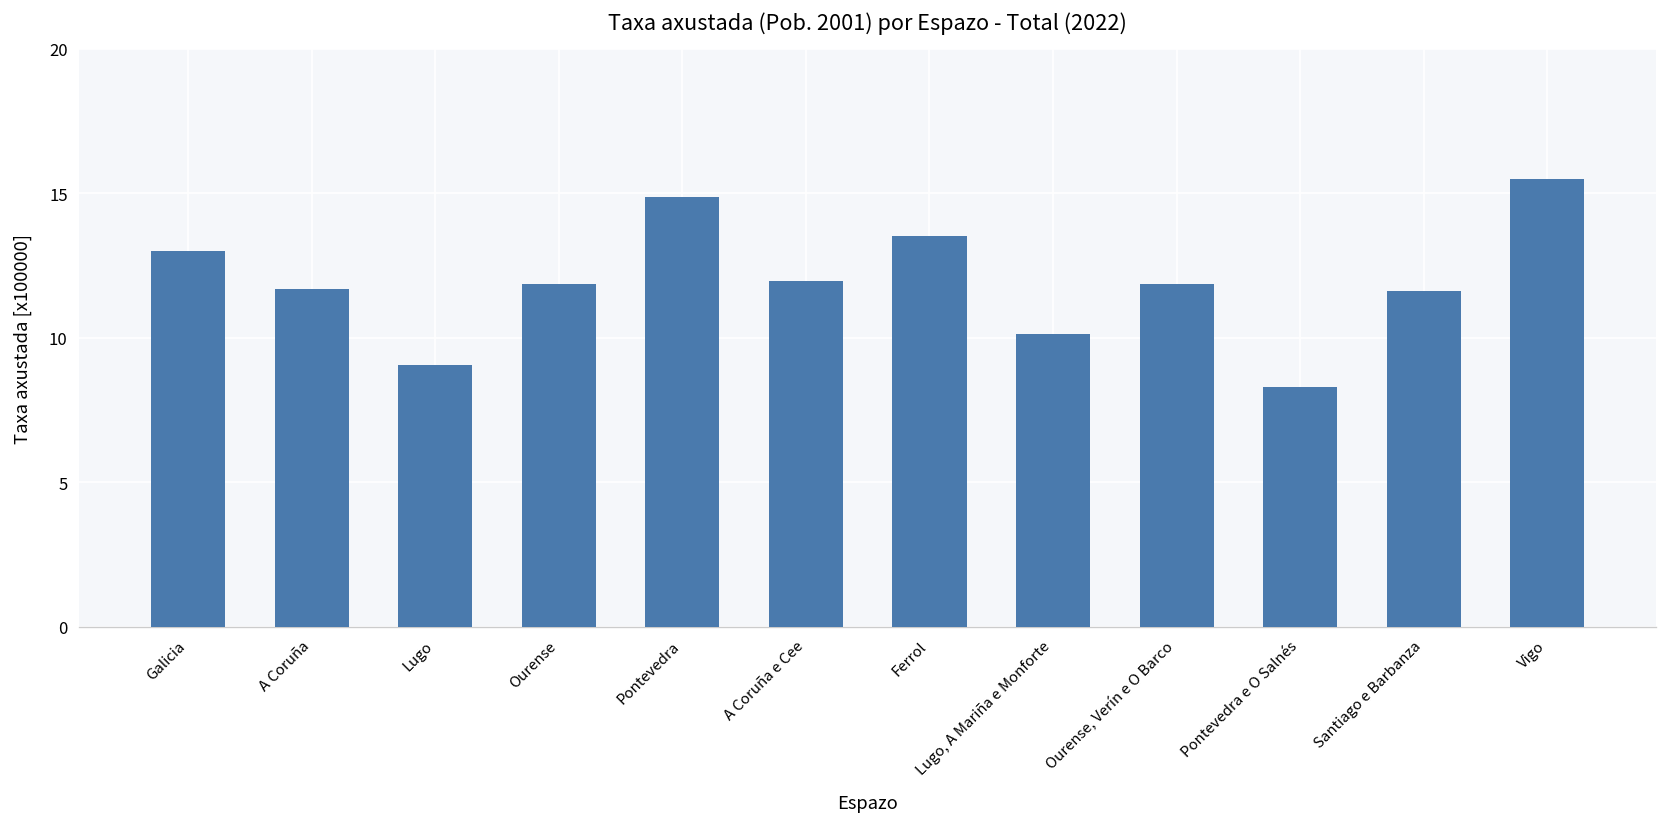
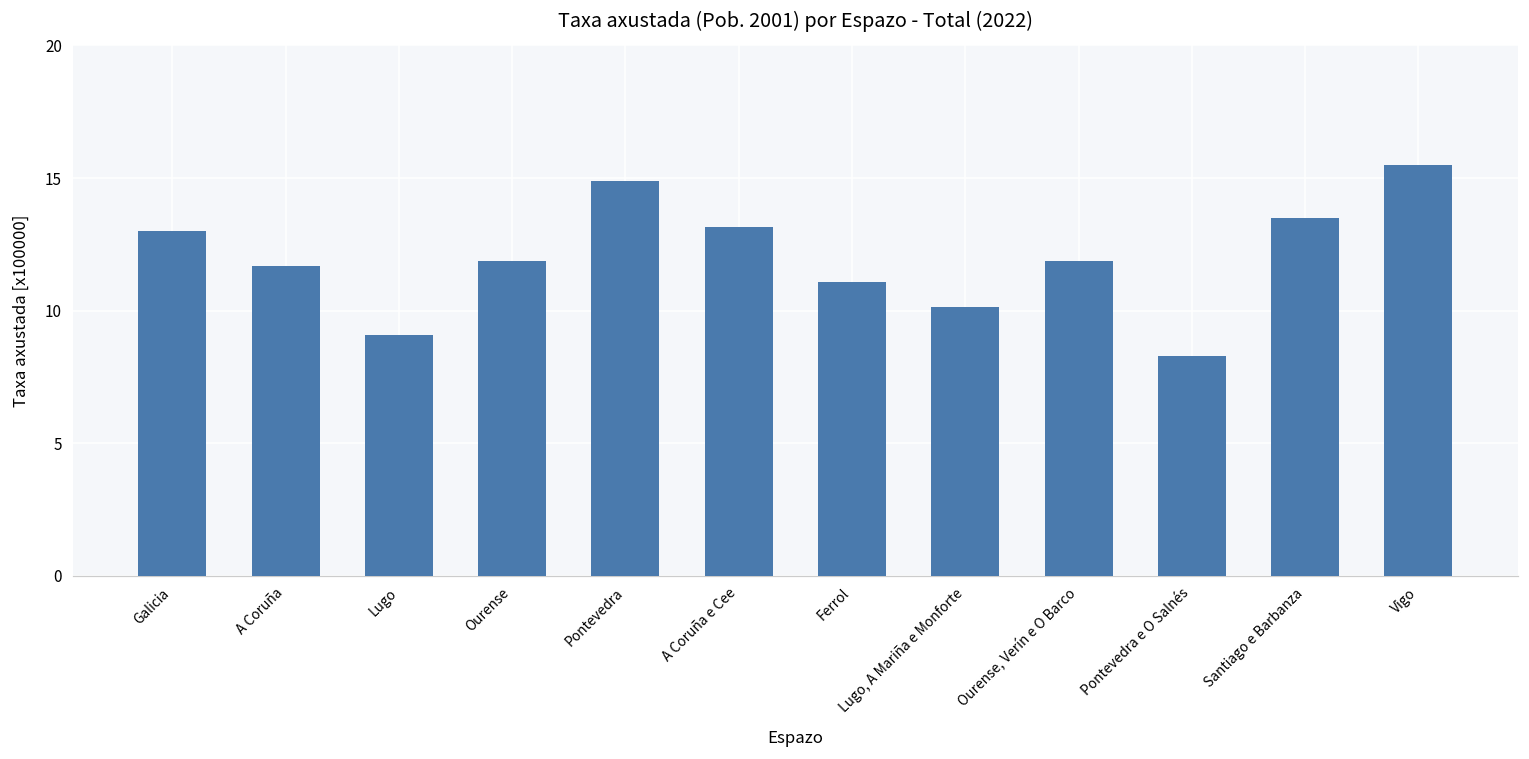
  {
    "Galicia": 13.0,
    "A Coruña": 11.7,
    "Lugo": 9.1,
    "Ourense": 11.9,
    "Pontevedra": 14.9,
-   "A Coruña e Cee": 12.0,
-   "Ferrol": 13.5,
+   "A Coruña e Cee": 13.2,
+   "Ferrol": 11.1,
    "Lugo, A Mariña e Monforte": 10.1,
    "Ourense, Verín e O Barco": 11.9,
    "Pontevedra e O Salnés": 8.3,
-   "Santiago e Barbanza": 11.6,
+   "Santiago e Barbanza": 13.5,
    "Vigo": 15.5
  }
